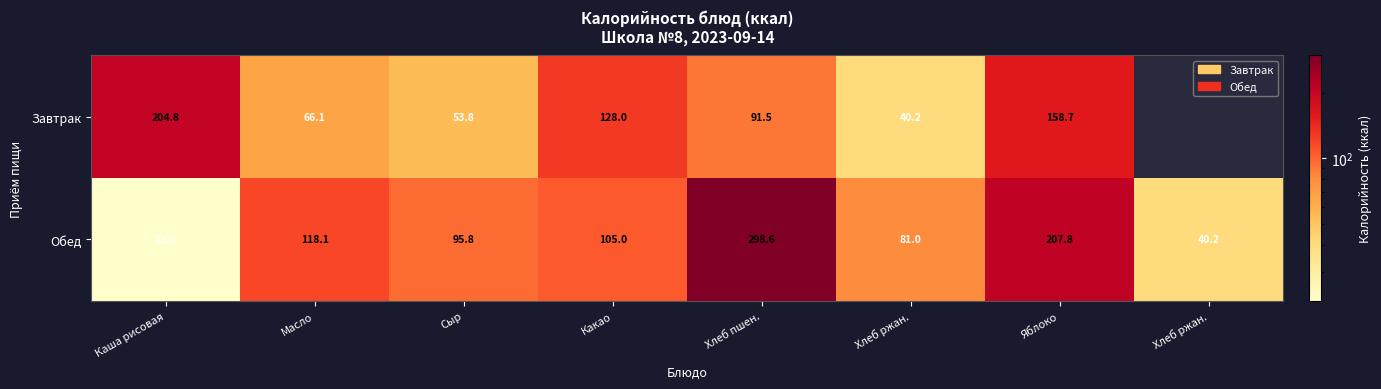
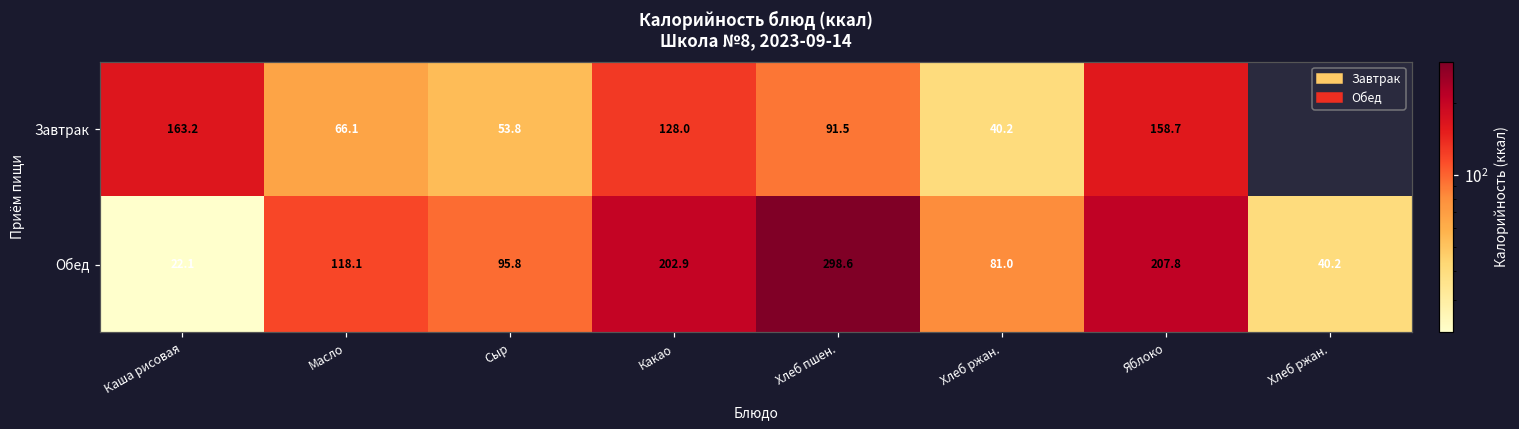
  {
    "Завтрак": {
-     "Каша рисовая": 204.8,
+     "Каша рисовая": 163.2,
      "Масло": 66.1,
      "Сыр": 53.8,
      "Какао": 128.0,
      "Хлеб пшен.": 91.5,
      "Хлеб ржан.": 40.2,
      "Яблоко": 158.7
    },
    "Обед": {
      "Каша рисовая": 22.1,
      "Масло": 118.1,
      "Сыр": 95.8,
-     "Какао": 105.0,
+     "Какао": 202.9,
      "Хлеб пшен.": 298.6,
      "Яблоко": 207.8
    }
  }
